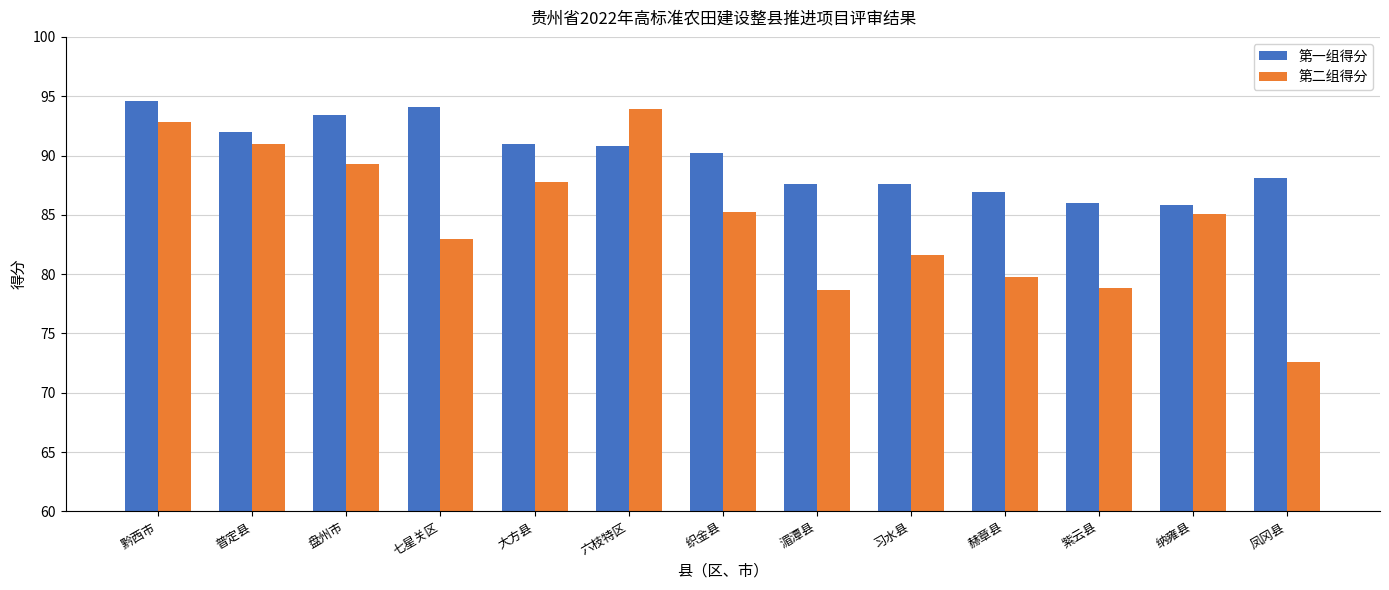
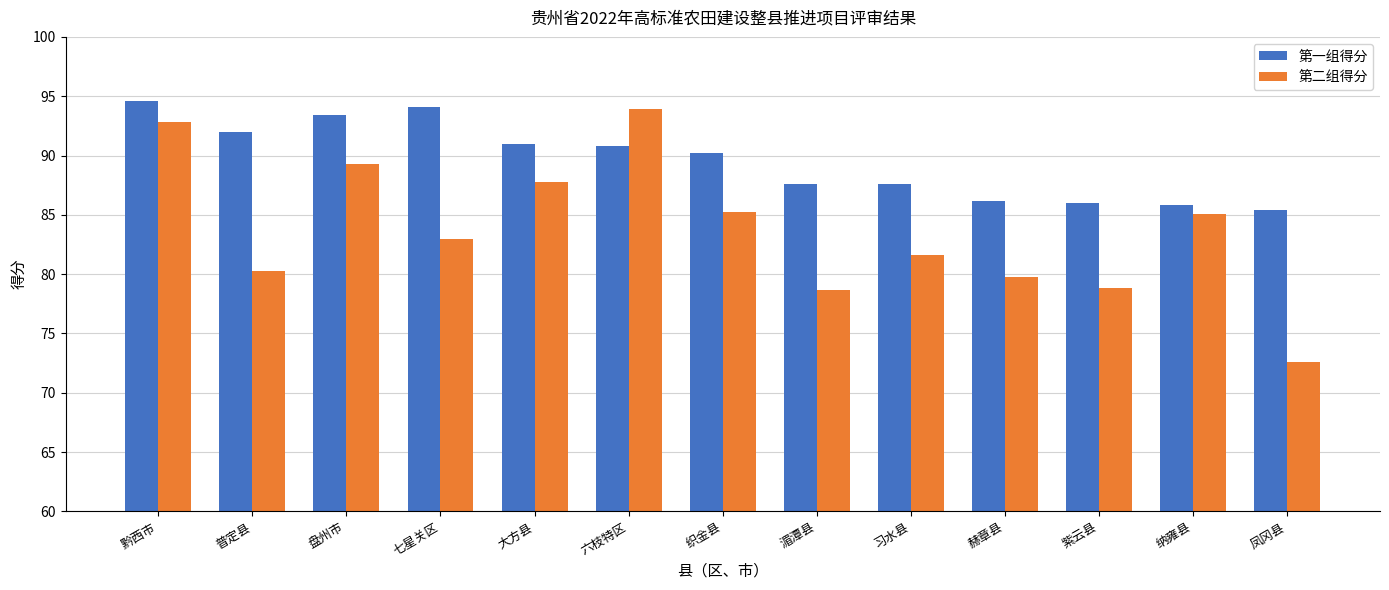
  {
    "第一组得分": {
      "黔西市": 94.6,
      "普定县": 92.0,
      "盘州市": 93.4,
      "七星关区": 94.1,
      "大方县": 91.0,
      "六枝特区": 90.8,
      "织金县": 90.2,
      "湄潭县": 87.6,
      "习水县": 87.6,
-     "赫章县": 86.9,
+     "赫章县": 86.2,
      "紫云县": 86.0,
      "纳雍县": 85.8,
-     "凤冈县": 88.1
+     "凤冈县": 85.4
    },
    "第二组得分": {
      "黔西市": 92.8,
-     "普定县": 91.0,
+     "普定县": 80.3,
      "盘州市": 89.3,
      "七星关区": 83.0,
      "大方县": 87.8,
      "六枝特区": 93.9,
      "织金县": 85.2,
      "湄潭县": 78.7,
      "习水县": 81.6,
      "赫章县": 79.8,
      "紫云县": 78.8,
      "纳雍县": 85.1,
      "凤冈县": 72.6
    }
  }
